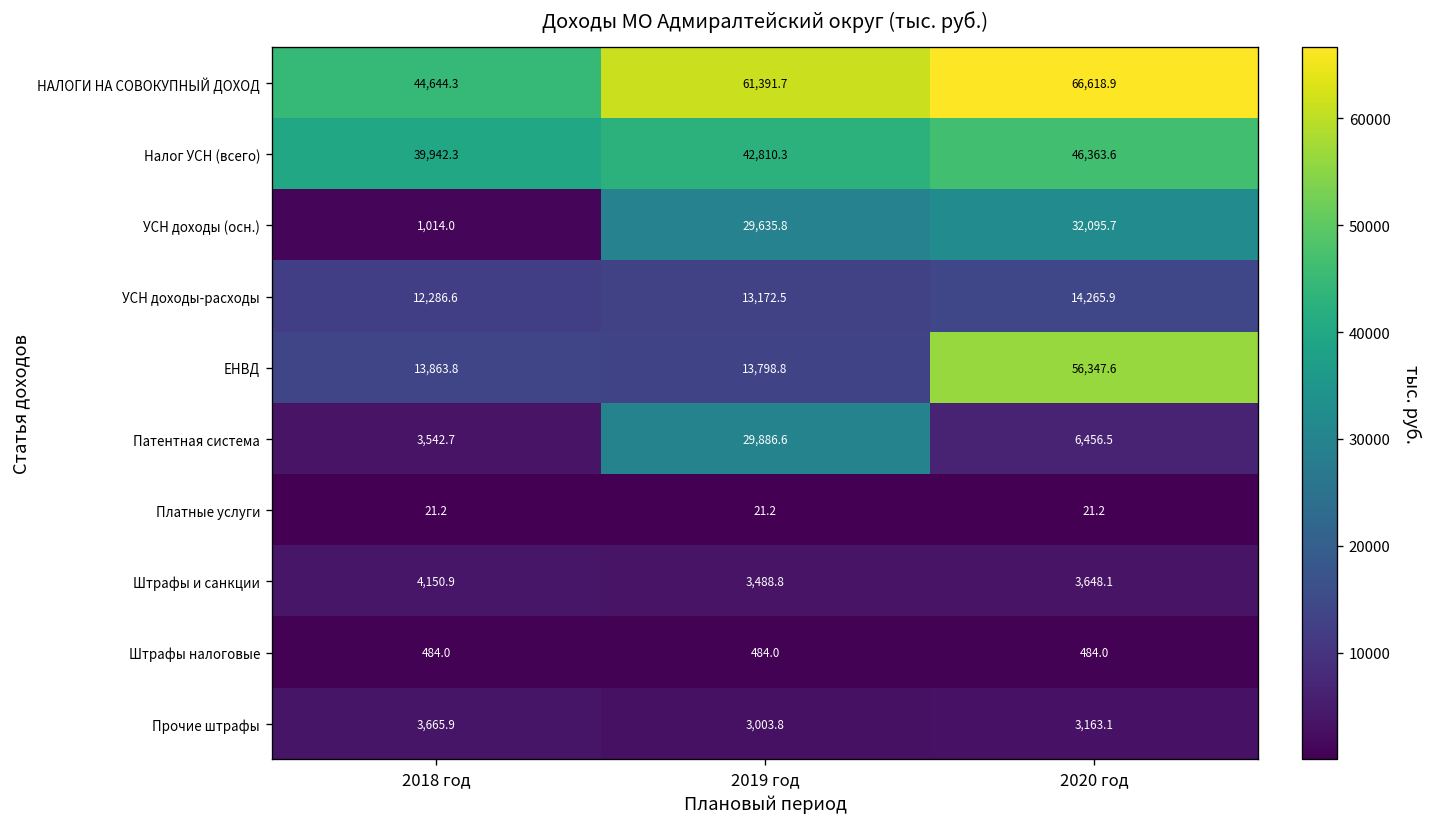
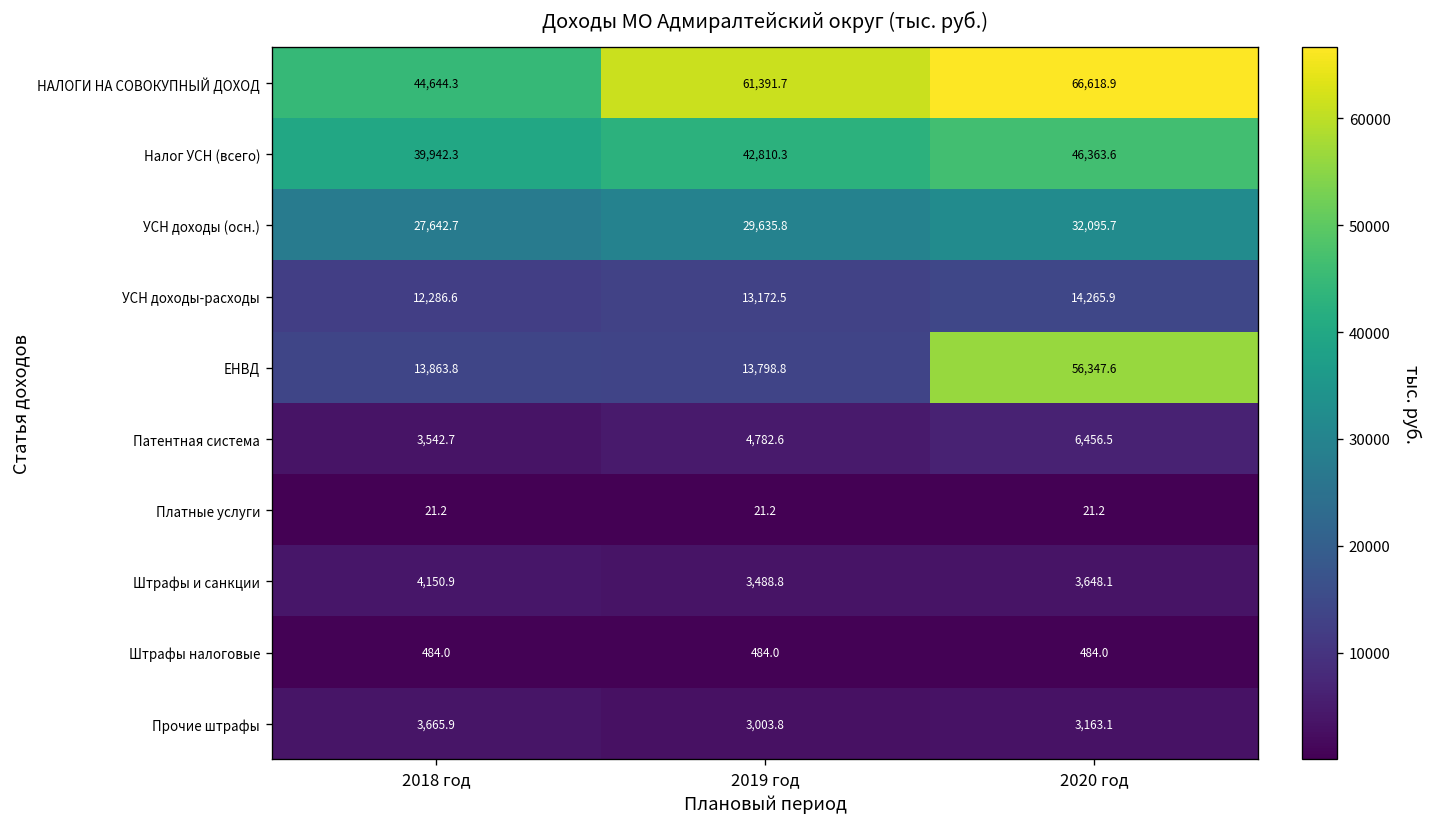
  {
    "НАЛОГИ НА СОВОКУПНЫЙ ДОХОД": {
      "2018 год": "44,644.3",
      "2019 год": "61,391.7",
      "2020 год": "66,618.9"
    },
    "Налог УСН (всего)": {
      "2018 год": "39,942.3",
      "2019 год": "42,810.3",
      "2020 год": "46,363.6"
    },
    "УСН доходы (осн.)": {
-     "2018 год": "1,014.0",
+     "2018 год": "27,642.7",
      "2019 год": "29,635.8",
      "2020 год": "32,095.7"
    },
    "УСН доходы-расходы": {
      "2018 год": "12,286.6",
      "2019 год": "13,172.5",
      "2020 год": "14,265.9"
    },
    "ЕНВД": {
      "2018 год": "13,863.8",
      "2019 год": "13,798.8",
      "2020 год": "56,347.6"
    },
    "Патентная система": {
      "2018 год": "3,542.7",
-     "2019 год": "29,886.6",
+     "2019 год": "4,782.6",
      "2020 год": "6,456.5"
    },
    "Платные услуги": {
      "2018 год": "21.2",
      "2019 год": "21.2",
      "2020 год": "21.2"
    },
    "Штрафы и санкции": {
      "2018 год": "4,150.9",
      "2019 год": "3,488.8",
      "2020 год": "3,648.1"
    },
    "Штрафы налоговые": {
      "2018 год": "484.0",
      "2019 год": "484.0",
      "2020 год": "484.0"
    },
    "Прочие штрафы": {
      "2018 год": "3,665.9",
      "2019 год": "3,003.8",
      "2020 год": "3,163.1"
    }
  }
